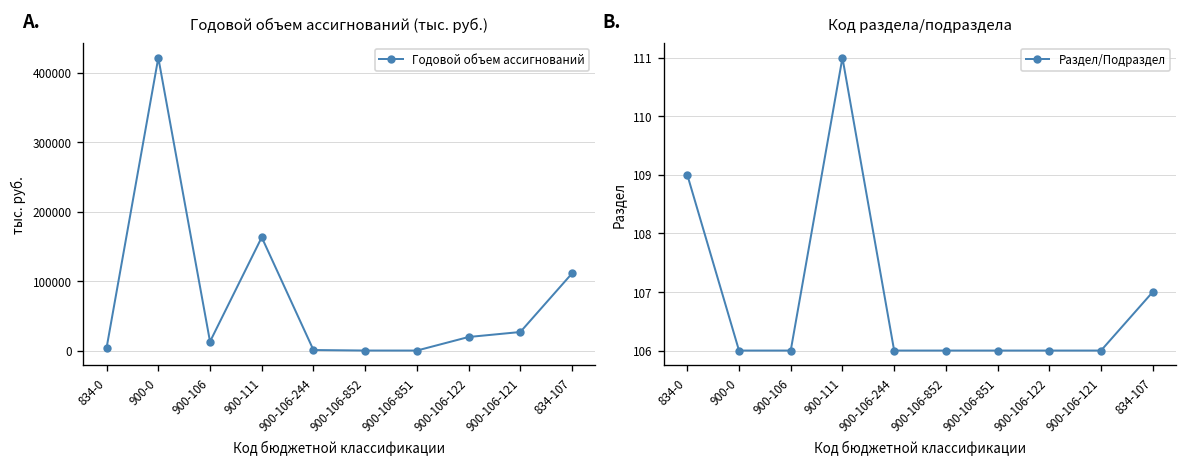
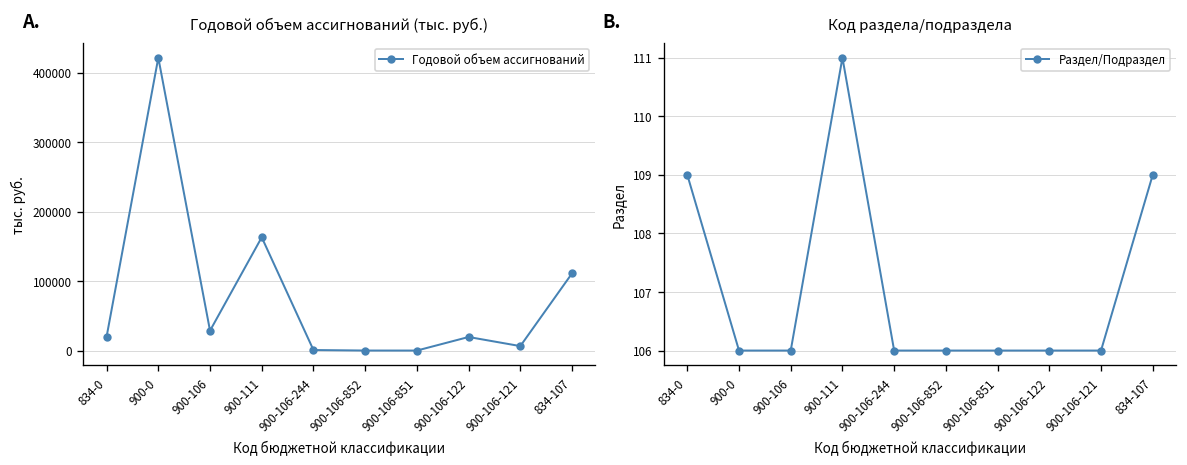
  {
    "Годовой объем ассигнований (тыс. руб.)": {
-     "834-0": 0,
+     "834-0": 20000,
      "900-0": 420000,
-     "900-106": 10000,
+     "900-106": 30000,
      "900-111": 160000,
      "900-106-244": 0,
      "900-106-852": 0,
      "900-106-851": 0,
      "900-106-122": 20000,
-     "900-106-121": 30000,
+     "900-106-121": 10000,
      "834-107": 110000
    },
    "Код раздела/подраздела": {
      "834-0": 109,
      "900-0": 106,
      "900-106": 106,
      "900-111": 111,
      "900-106-244": 106,
      "900-106-852": 106,
      "900-106-851": 106,
      "900-106-122": 106,
      "900-106-121": 106,
-     "834-107": 107
+     "834-107": 109
    }
  }
